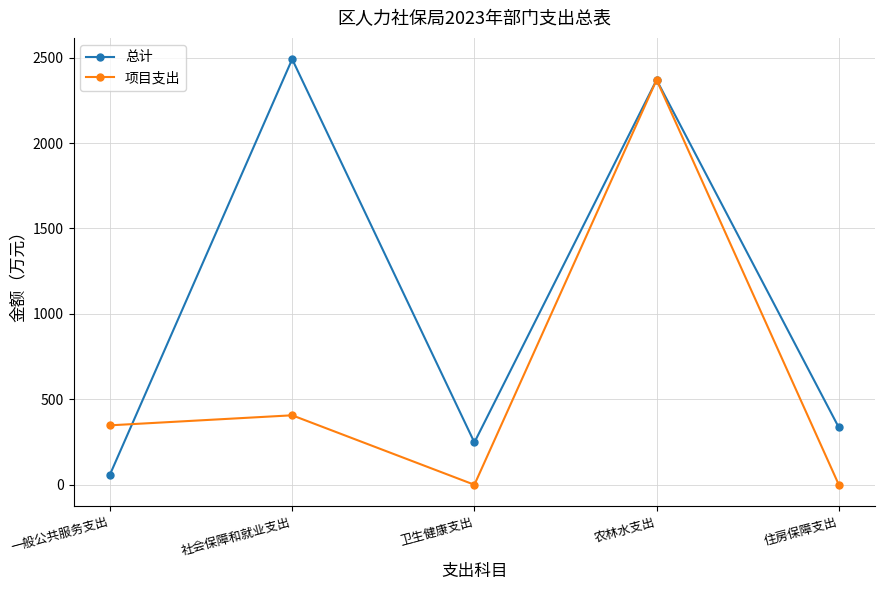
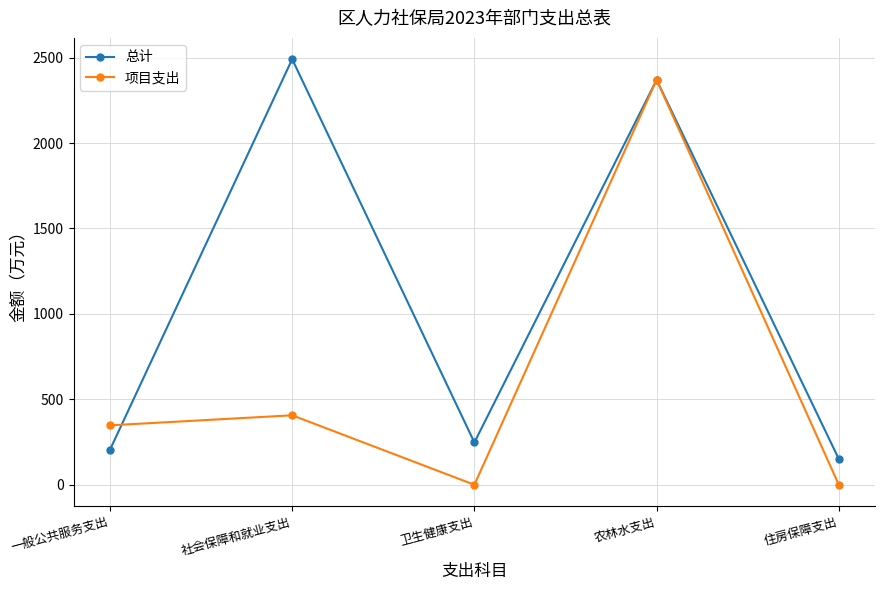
  {
    "总计": {
-     "一般公共服务支出": 60,
+     "一般公共服务支出": 200,
      "社会保障和就业支出": 2490,
      "卫生健康支出": 250,
-     "住房保障支出": 340
+     "住房保障支出": 150
    },
    "项目支出": {
      "一般公共服务支出": 350,
      "社会保障和就业支出": 410,
      "卫生健康支出": 0,
      "住房保障支出": 0
    }
  }
